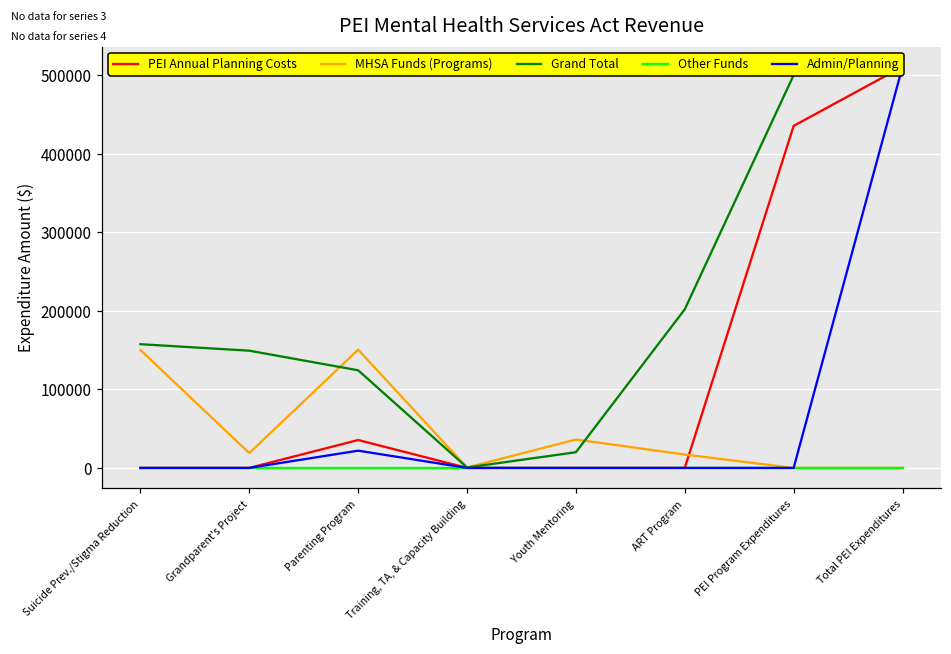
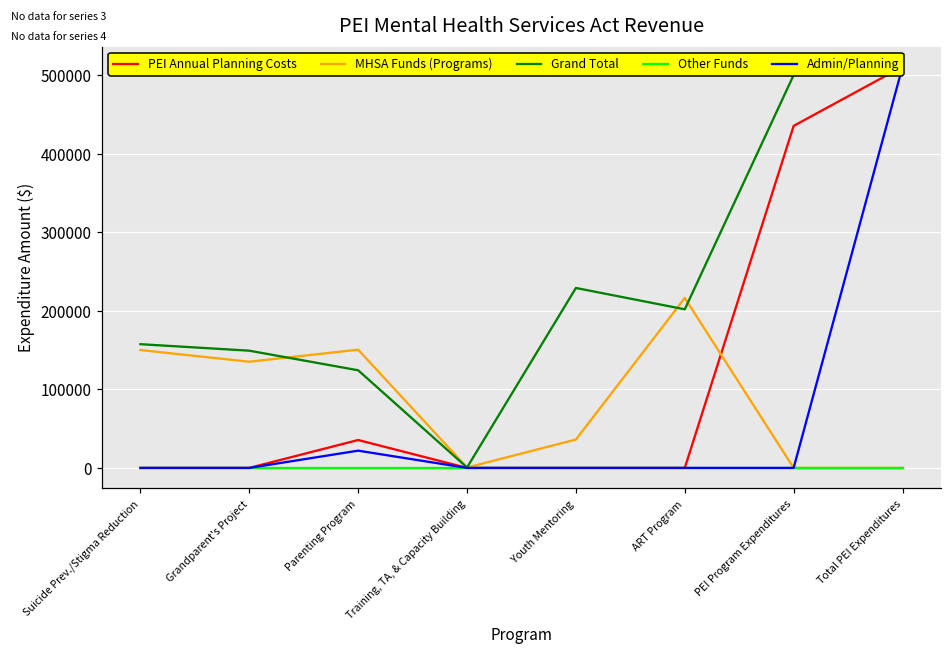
  {
    "PEI Annual Planning Costs": {
      "Parenting Program": 40000,
      "PEI Program Expenditures": 440000
    },
    "MHSA Funds (Programs)": {
      "Suicide Prev./Stigma Reduction": 150000,
-     "Grandparent's Project": 20000,
+     "Grandparent's Project": 140000,
      "Parenting Program": 150000,
      "Youth Mentoring": 40000,
-     "ART Program": 20000
+     "ART Program": 220000
    },
    "Grand Total": {
      "Suicide Prev./Stigma Reduction": 160000,
      "Grandparent's Project": 150000,
      "Parenting Program": 120000,
-     "Youth Mentoring": 20000,
+     "Youth Mentoring": 230000,
      "ART Program": 200000,
      "PEI Program Expenditures": 500000
    },
    "Other Funds": {
      "Parenting Program": 0
    },
    "Admin/Planning": {
      "Parenting Program": 20000
    }
  }
